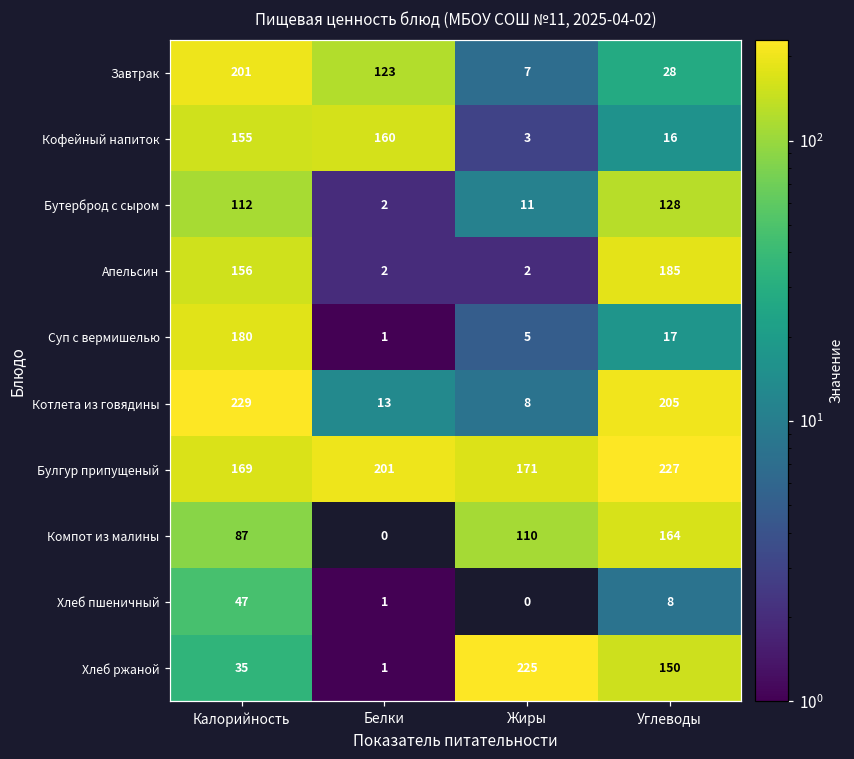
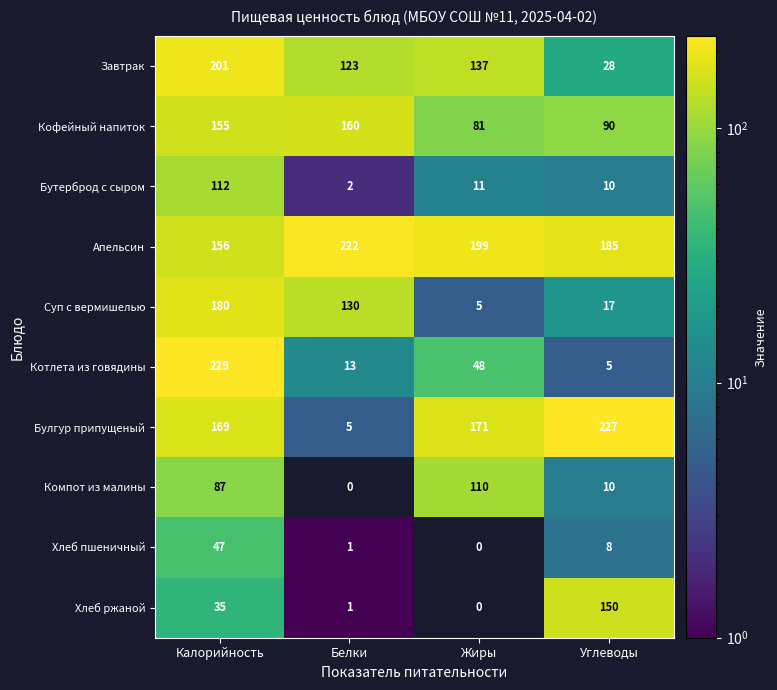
  {
    "Завтрак": {
      "Калорийность": 201,
      "Белки": 123,
-     "Жиры": 7,
+     "Жиры": 137,
      "Углеводы": 28
    },
    "Кофейный напиток": {
      "Калорийность": 155,
      "Белки": 160,
-     "Жиры": 3,
-     "Углеводы": 16
+     "Жиры": 81,
+     "Углеводы": 90
    },
    "Бутерброд с сыром": {
      "Калорийность": 112,
      "Белки": 2,
      "Жиры": 11,
-     "Углеводы": 128
+     "Углеводы": 10
    },
    "Апельсин": {
      "Калорийность": 156,
-     "Белки": 2,
-     "Жиры": 2,
+     "Белки": 222,
+     "Жиры": 199,
      "Углеводы": 185
    },
    "Суп с вермишелью": {
      "Калорийность": 180,
-     "Белки": 1,
+     "Белки": 130,
      "Жиры": 5,
      "Углеводы": 17
    },
    "Котлета из говядины": {
      "Калорийность": 229,
      "Белки": 13,
-     "Жиры": 8,
-     "Углеводы": 205
+     "Жиры": 48,
+     "Углеводы": 5
    },
    "Булгур припущеный": {
      "Калорийность": 169,
-     "Белки": 201,
+     "Белки": 5,
      "Жиры": 171,
      "Углеводы": 227
    },
    "Компот из малины": {
      "Калорийность": 87,
      "Белки": 0,
      "Жиры": 110,
-     "Углеводы": 164
+     "Углеводы": 10
    },
    "Хлеб пшеничный": {
      "Калорийность": 47,
      "Белки": 1,
      "Жиры": 0,
      "Углеводы": 8
    },
    "Хлеб ржаной": {
      "Калорийность": 35,
      "Белки": 1,
-     "Жиры": 225,
+     "Жиры": 0,
      "Углеводы": 150
    }
  }
